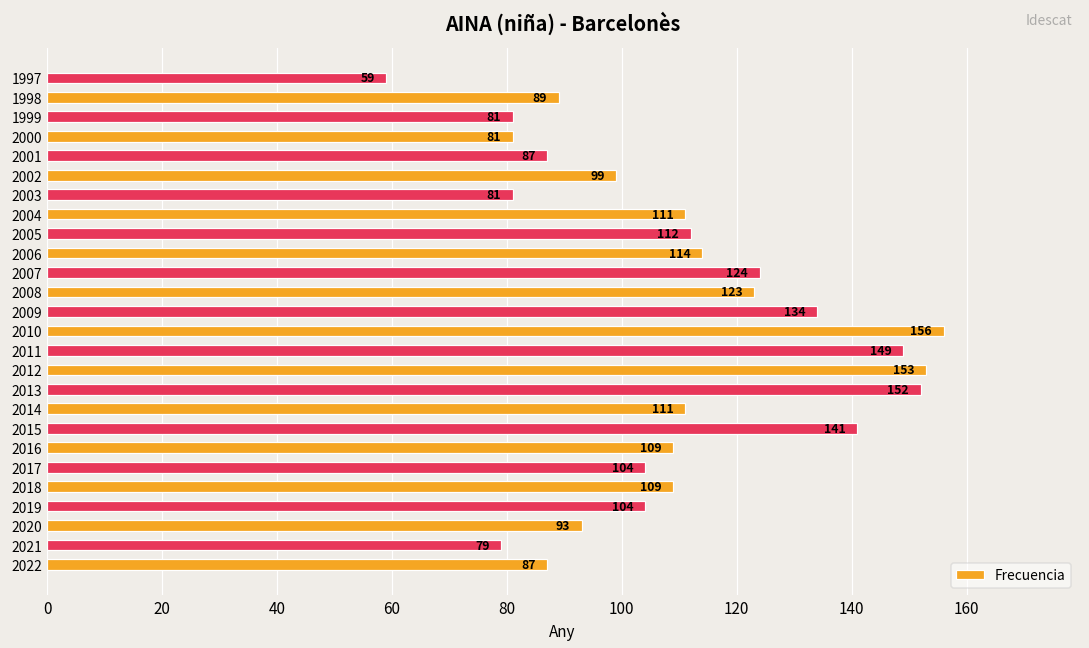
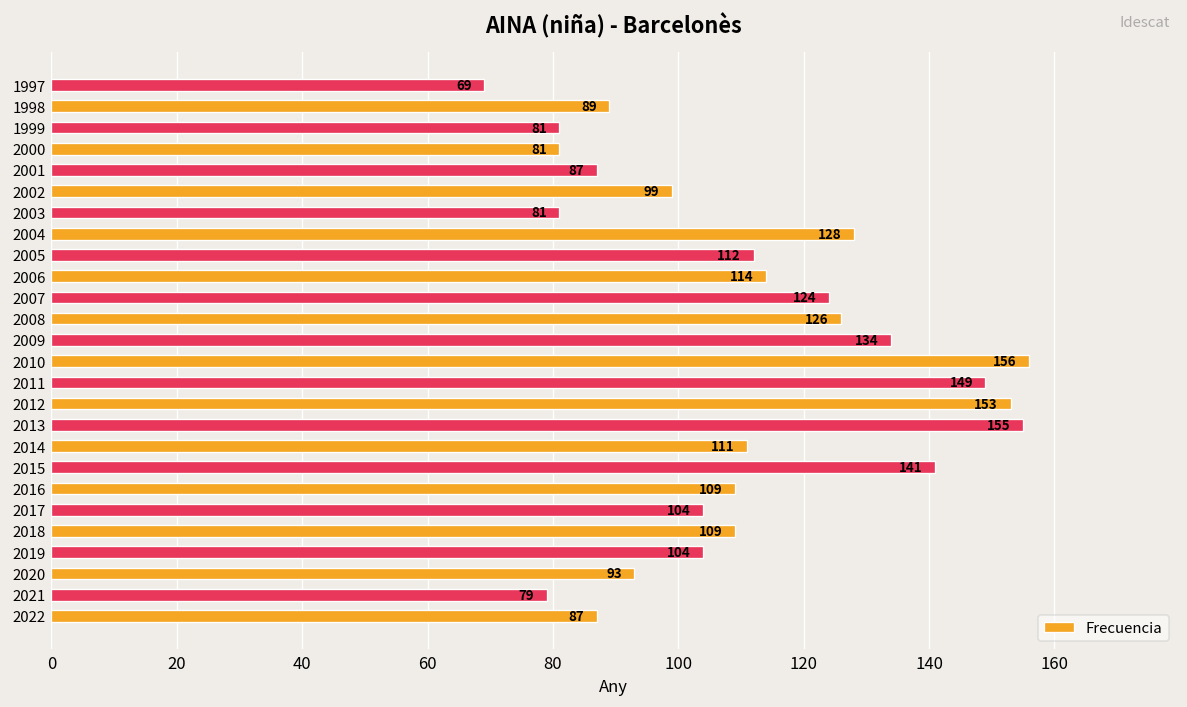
  {
-   "1997": 59,
+   "1997": 69,
    "1998": 89,
    "1999": 81,
    "2000": 81,
    "2001": 87,
    "2002": 99,
    "2003": 81,
-   "2004": 111,
+   "2004": 128,
    "2005": 112,
    "2006": 114,
    "2007": 124,
-   "2008": 123,
+   "2008": 126,
    "2009": 134,
    "2010": 156,
    "2011": 149,
    "2012": 153,
-   "2013": 152,
+   "2013": 155,
    "2014": 111,
    "2015": 141,
    "2016": 109,
    "2017": 104,
    "2018": 109,
    "2019": 104,
    "2020": 93,
    "2021": 79,
    "2022": 87
  }
